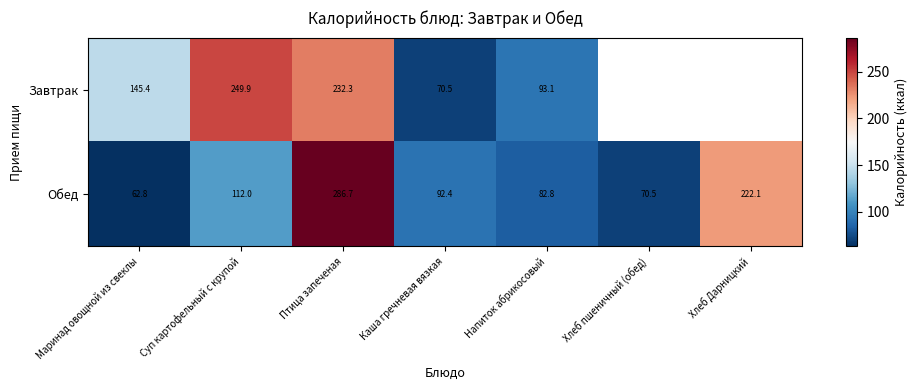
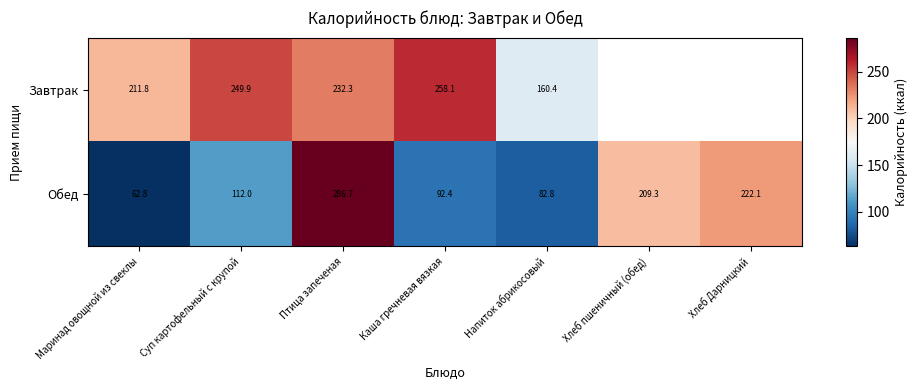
  {
    "Завтрак": {
-     "Маринад овощной из свеклы": 145.4,
+     "Маринад овощной из свеклы": 211.8,
      "Суп картофельный с крупой": 249.9,
      "Птица запеченая": 232.3,
-     "Каша гречневая вязкая": 70.5,
-     "Напиток абрикосовый": 93.1
+     "Каша гречневая вязкая": 258.1,
+     "Напиток абрикосовый": 160.4
    },
    "Обед": {
      "Маринад овощной из свеклы": 62.8,
      "Суп картофельный с крупой": 112.0,
      "Птица запеченая": 286.7,
      "Каша гречневая вязкая": 92.4,
      "Напиток абрикосовый": 82.8,
-     "Хлеб пшеничный (обед)": 70.5,
+     "Хлеб пшеничный (обед)": 209.3,
      "Хлеб Дарницкий": 222.1
    }
  }
